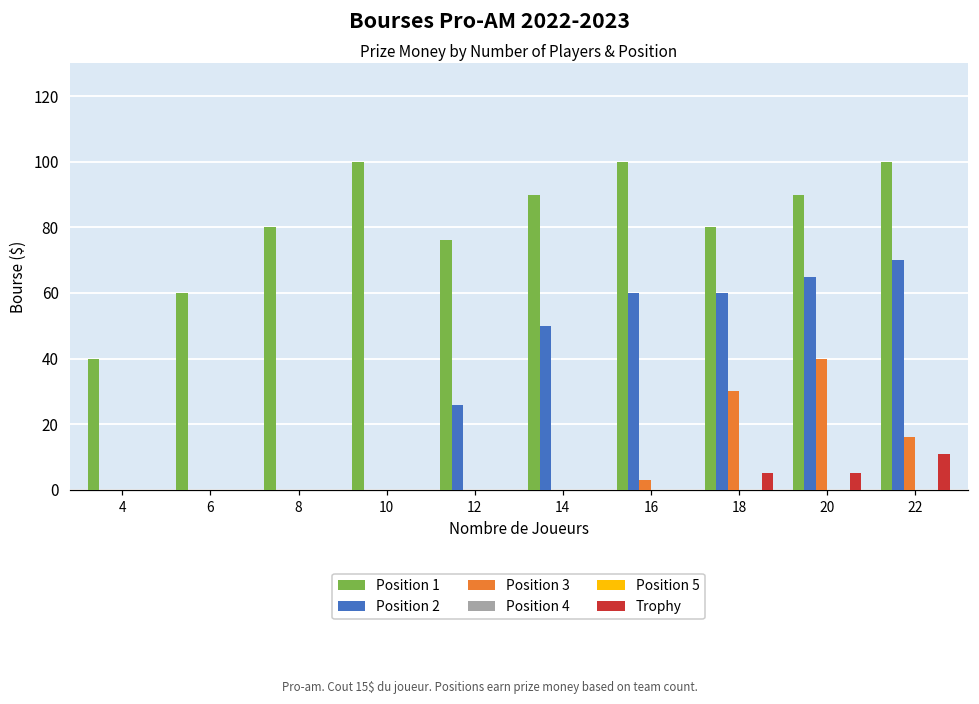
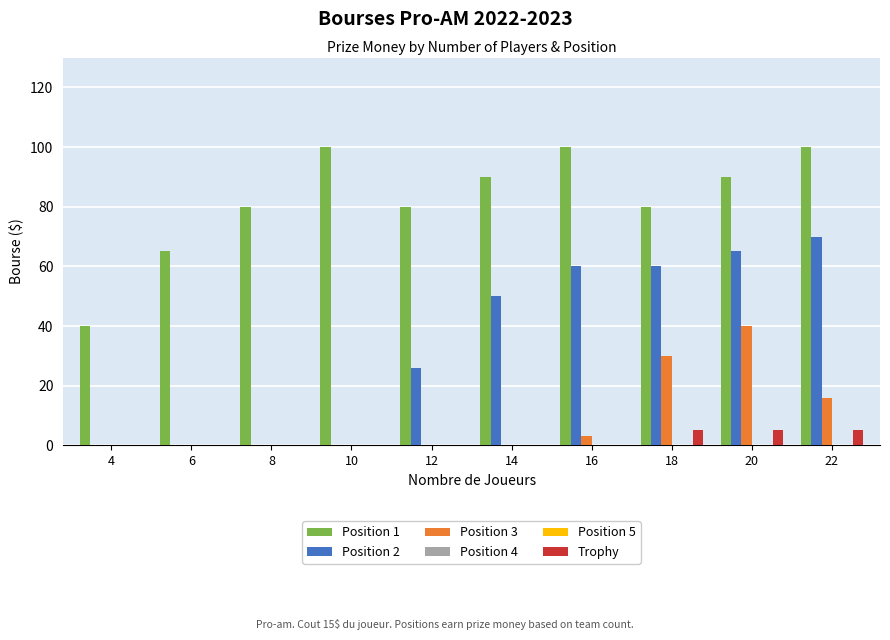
  {
    "Position 1": {
      "4": 40,
-     "6": 60,
+     "6": 65,
      "8": 80,
      "10": 100,
-     "12": 76,
+     "12": 80,
      "14": 90,
      "16": 100,
      "18": 80,
      "20": 90,
      "22": 100
    },
    "Position 2": {
      "4": 0,
      "6": 0,
      "8": 0,
      "10": 0,
      "12": 26,
      "14": 50,
      "16": 60,
      "18": 60,
      "20": 65,
      "22": 70
    },
    "Position 3": {
      "4": 0,
      "6": 0,
      "8": 0,
      "10": 0,
      "12": 0,
      "14": 0,
      "16": 3,
      "18": 30,
      "20": 40,
      "22": 16
    },
    "Position 4": {
      "4": 0,
      "6": 0,
      "8": 0,
      "10": 0,
      "12": 0,
      "14": 0,
      "16": 0,
      "18": 0,
      "20": 0,
      "22": 0
    },
    "Position 5": {
      "4": 0,
      "6": 0,
      "8": 0,
      "10": 0,
      "12": 0,
      "14": 0,
      "16": 0,
      "18": 0,
      "20": 0,
      "22": 0
    },
    "Trophy": {
      "4": 0,
      "6": 0,
      "8": 0,
      "10": 0,
      "12": 0,
      "14": 0,
      "16": 0,
      "18": 5,
      "20": 5,
-     "22": 11
+     "22": 5
    }
  }
